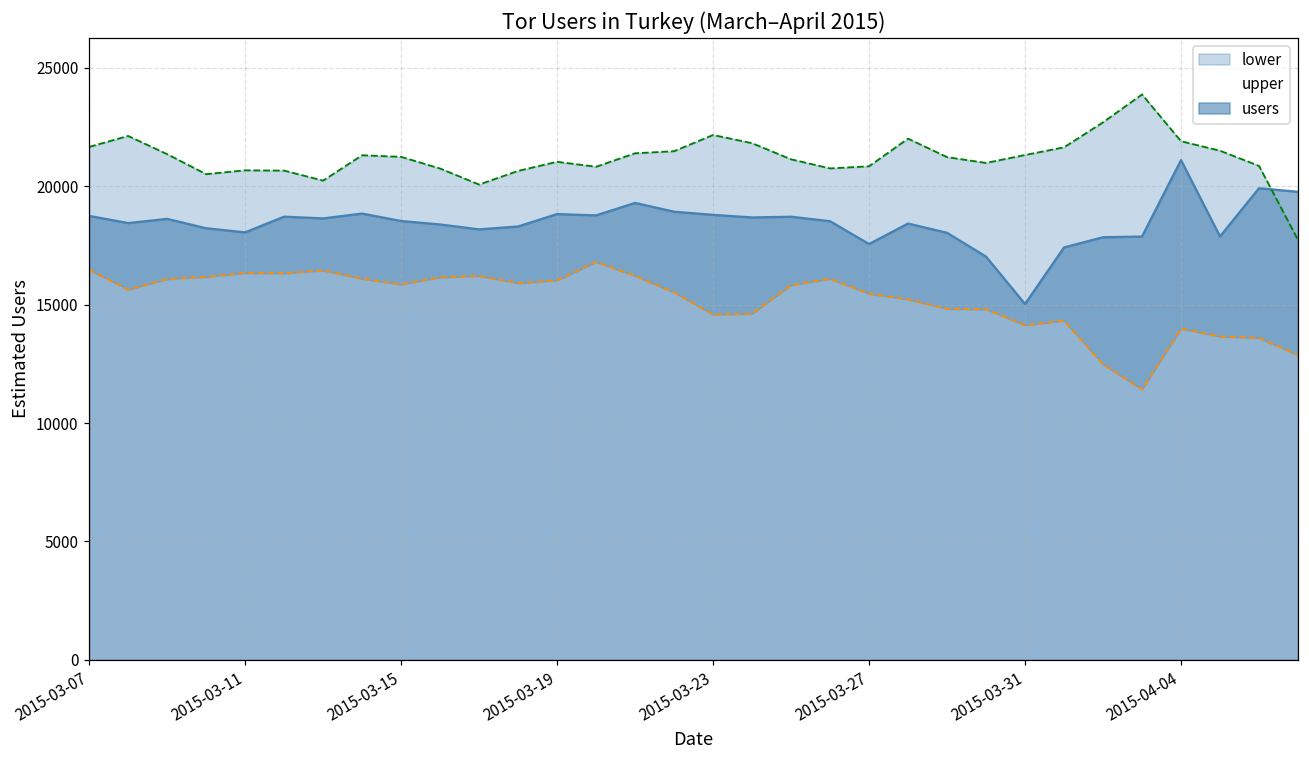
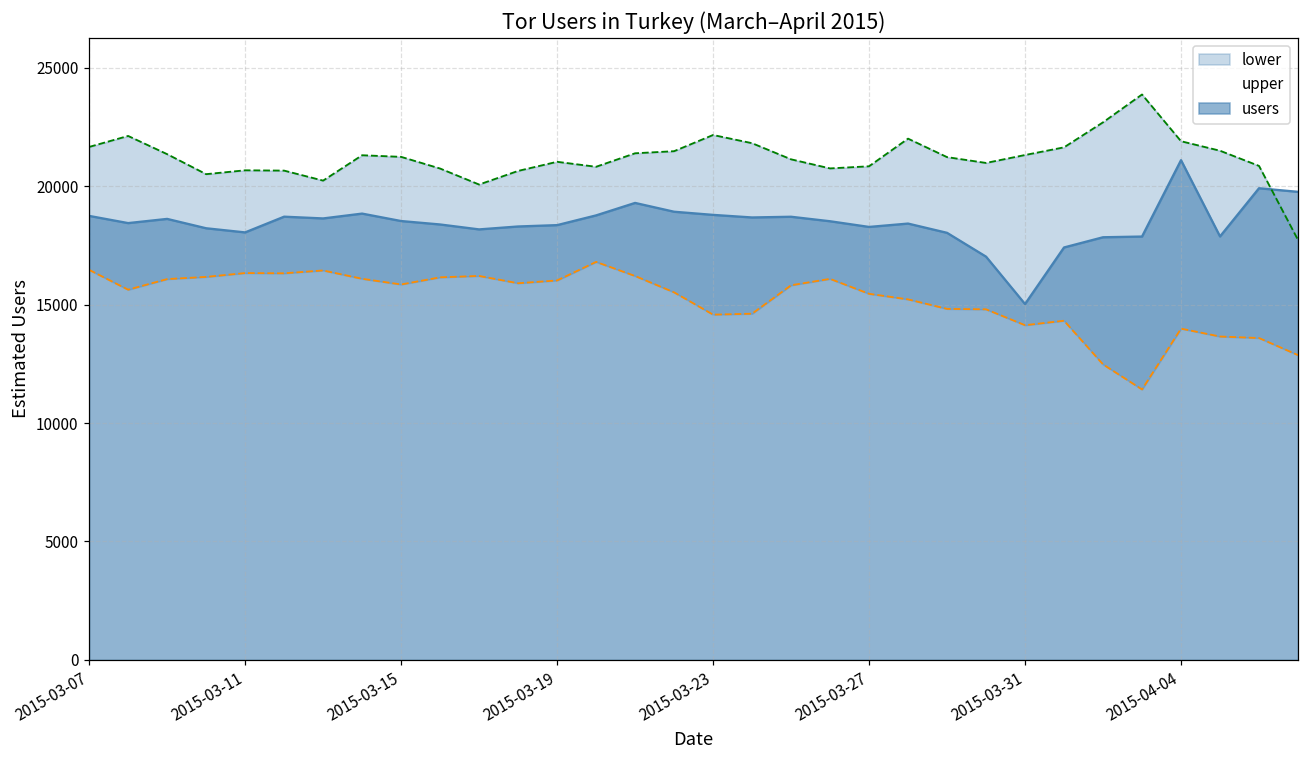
  {
    "users": {
      "2015-03-07": 18800,
      "2015-03-11": 18100,
      "2015-03-15": 18500,
-     "2015-03-19": 18800,
+     "2015-03-19": 18400,
      "2015-03-23": 18800,
-     "2015-03-27": 17600,
+     "2015-03-27": 18300,
      "2015-03-31": 15000,
      "2015-04-04": 21100
    }
  }
